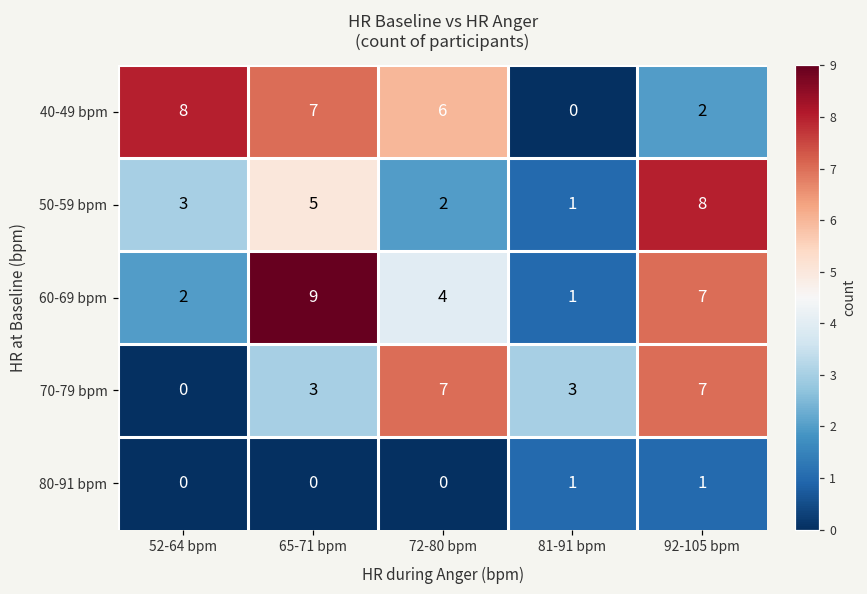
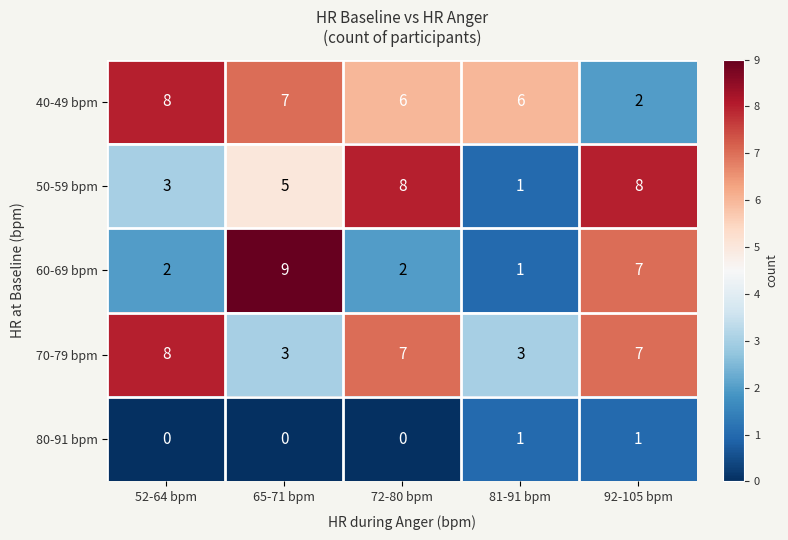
  {
    "40-49 bpm": {
      "52-64 bpm": 8,
      "65-71 bpm": 7,
      "72-80 bpm": 6,
-     "81-91 bpm": 0,
+     "81-91 bpm": 6,
      "92-105 bpm": 2
    },
    "50-59 bpm": {
      "52-64 bpm": 3,
      "65-71 bpm": 5,
-     "72-80 bpm": 2,
+     "72-80 bpm": 8,
      "81-91 bpm": 1,
      "92-105 bpm": 8
    },
    "60-69 bpm": {
      "52-64 bpm": 2,
      "65-71 bpm": 9,
-     "72-80 bpm": 4,
+     "72-80 bpm": 2,
      "81-91 bpm": 1,
      "92-105 bpm": 7
    },
    "70-79 bpm": {
-     "52-64 bpm": 0,
+     "52-64 bpm": 8,
      "65-71 bpm": 3,
      "72-80 bpm": 7,
      "81-91 bpm": 3,
      "92-105 bpm": 7
    },
    "80-91 bpm": {
      "52-64 bpm": 0,
      "65-71 bpm": 0,
      "72-80 bpm": 0,
      "81-91 bpm": 1,
      "92-105 bpm": 1
    }
  }
